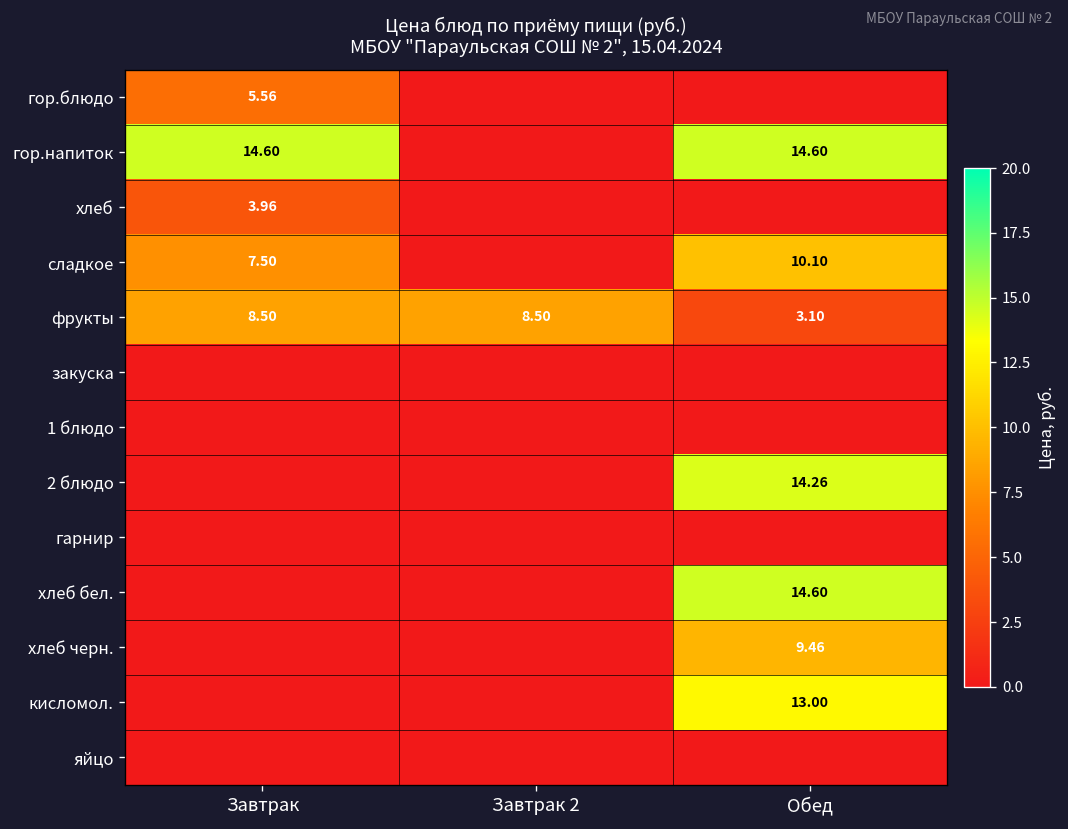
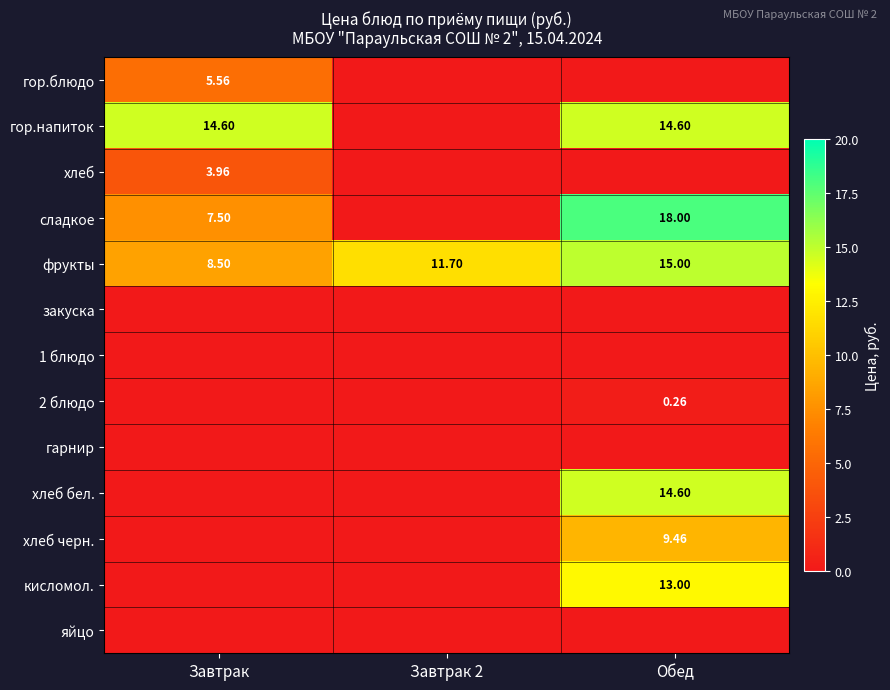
  {
    "гор.блюдо": {
      "Завтрак": 5.56
    },
    "гор.напиток": {
      "Завтрак": 14.60,
      "Обед": 14.60
    },
    "хлеб": {
      "Завтрак": 3.96
    },
    "сладкое": {
      "Завтрак": 7.50,
-     "Обед": 10.10
+     "Обед": 18.00
    },
    "фрукты": {
      "Завтрак": 8.50,
-     "Завтрак 2": 8.50,
-     "Обед": 3.10
+     "Завтрак 2": 11.70,
+     "Обед": 15.00
    },
    "2 блюдо": {
-     "Обед": 14.26
+     "Обед": 0.26
    },
    "хлеб бел.": {
      "Обед": 14.60
    },
    "хлеб черн.": {
      "Обед": 9.46
    },
    "кисломол.": {
      "Обед": 13.00
    }
  }
